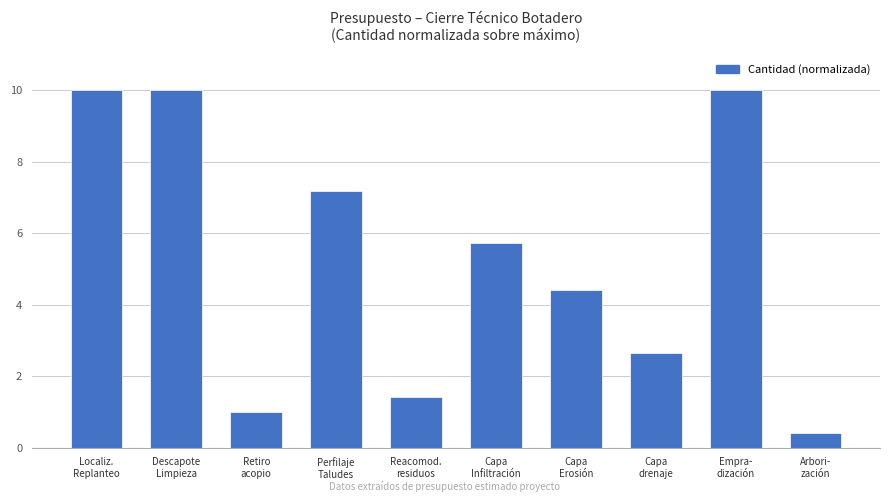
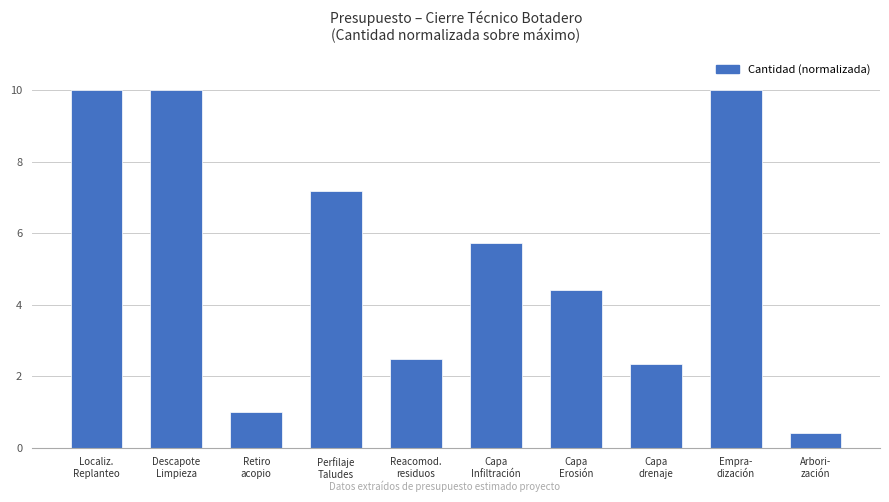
  {
    "Localiz. Replanteo": 10.0,
    "Descapote Limpieza": 10.0,
    "Retiro acopio": 1.0,
    "Perfilaje Taludes": 7.2,
-   "Reacomod. residuos": 1.4,
+   "Reacomod. residuos": 2.5,
    "Capa Infiltración": 5.7,
    "Capa Erosión": 4.4,
-   "Capa drenaje": 2.7,
+   "Capa drenaje": 2.3,
    "Empra- dización": 10.0,
    "Arbori- zación": 0.4
  }
